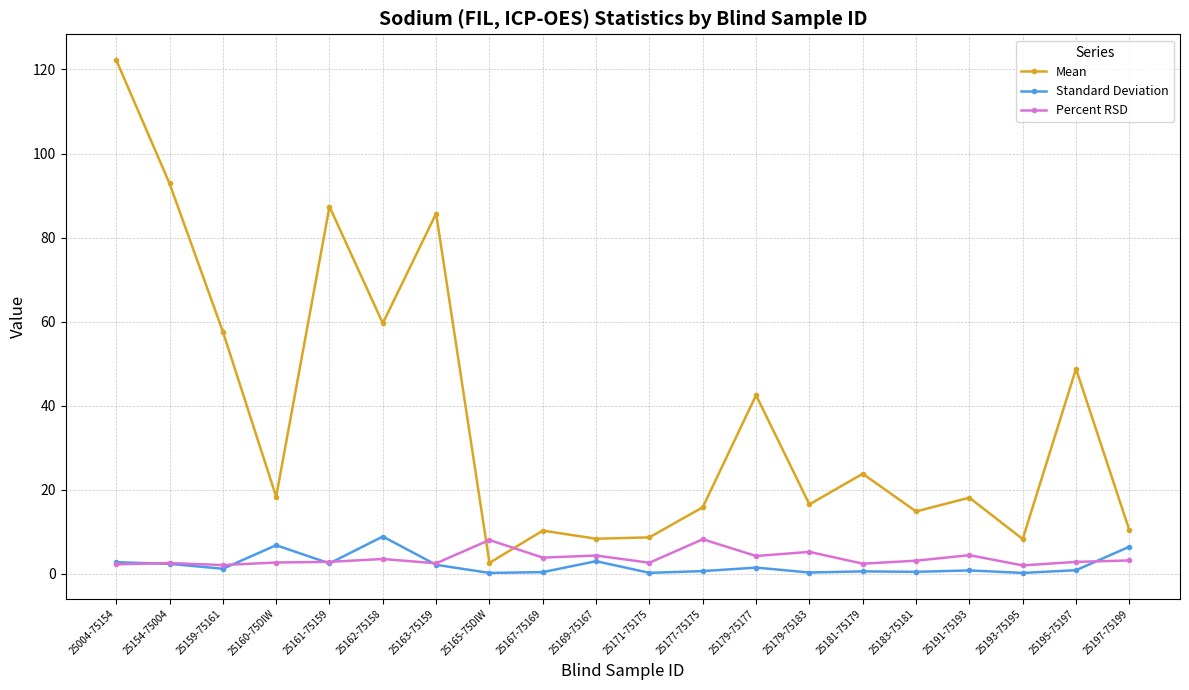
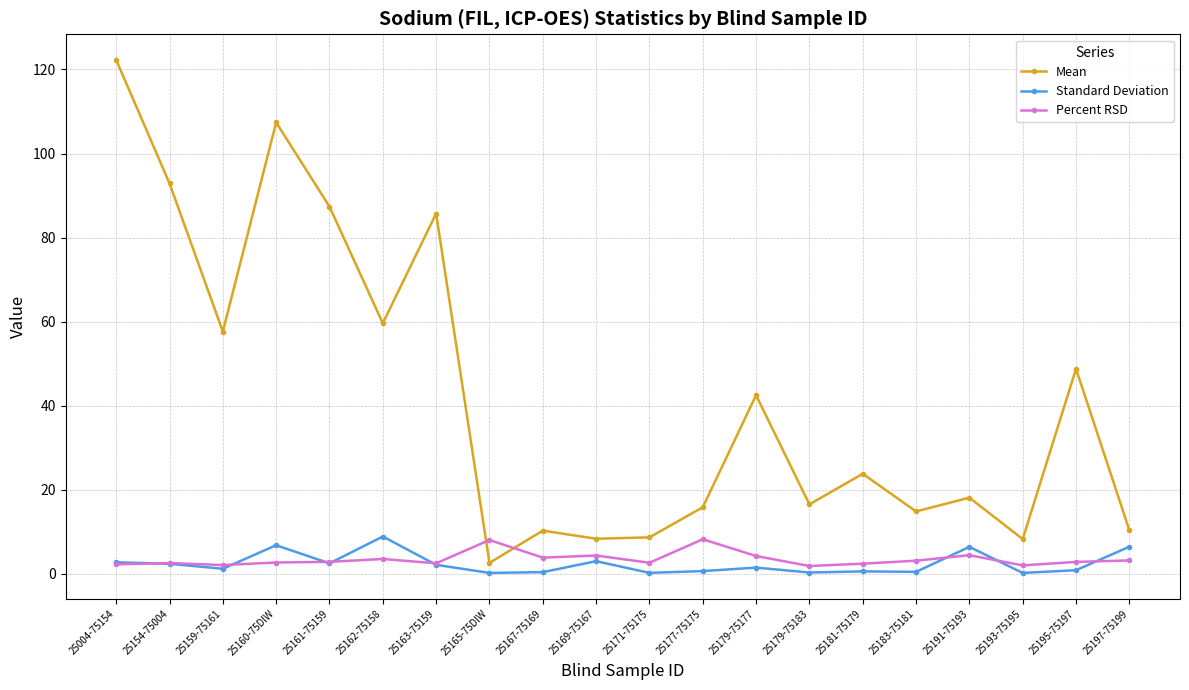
  {
    "Mean": {
      "25004-75154": 122,
      "25154-75004": 93,
      "25159-75161": 58,
-     "25160-75DIW": 18,
+     "25160-75DIW": 107,
      "25161-75159": 87,
      "25162-75158": 60,
      "25163-75159": 86,
      "25165-75DIW": 3,
      "25167-75169": 10,
      "25169-75167": 8,
      "25171-75175": 9,
      "25177-75175": 16,
      "25179-75177": 42,
      "25179-75183": 17,
      "25181-75179": 24,
      "25183-75181": 15,
      "25191-75193": 18,
      "25193-75195": 8,
      "25195-75197": 49,
      "25197-75199": 10
    },
    "Standard Deviation": {
      "25159-75161": 1,
      "25160-75DIW": 7,
      "25162-75158": 9,
      "25165-75DIW": 0,
      "25167-75169": 0,
      "25169-75167": 3,
      "25171-75175": 0,
      "25177-75175": 1,
      "25179-75177": 1,
      "25179-75183": 0,
      "25181-75179": 1,
      "25183-75181": 0,
-     "25191-75193": 1,
+     "25191-75193": 6,
      "25193-75195": 0,
      "25195-75197": 1,
      "25197-75199": 6
    },
    "Percent RSD": {
      "25159-75161": 2,
      "25160-75DIW": 3,
      "25162-75158": 4,
      "25165-75DIW": 8,
      "25167-75169": 4,
      "25169-75167": 4,
      "25171-75175": 3,
      "25177-75175": 8,
      "25179-75177": 4,
-     "25179-75183": 5,
+     "25179-75183": 2,
      "25181-75179": 2,
      "25183-75181": 3,
      "25191-75193": 4,
      "25193-75195": 2,
      "25195-75197": 3,
      "25197-75199": 3
    }
  }
